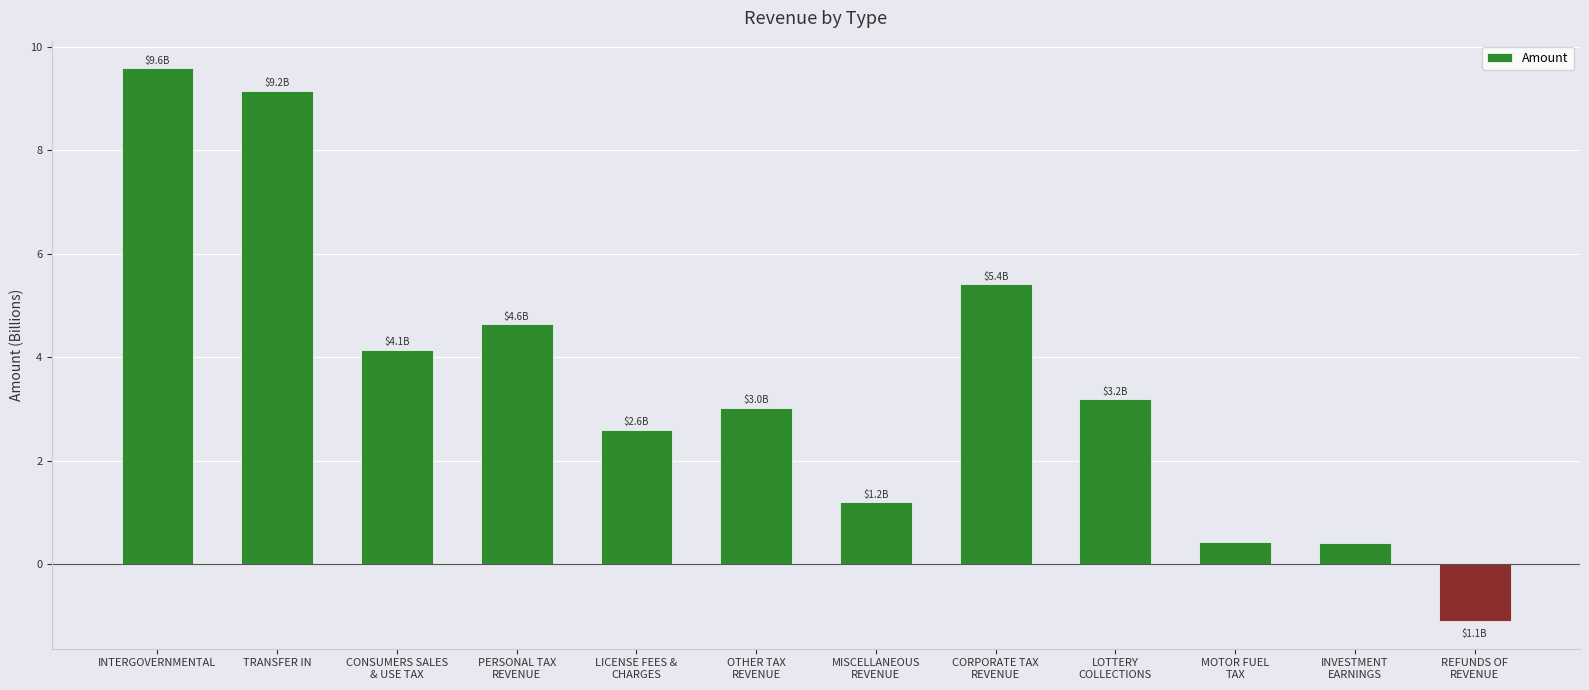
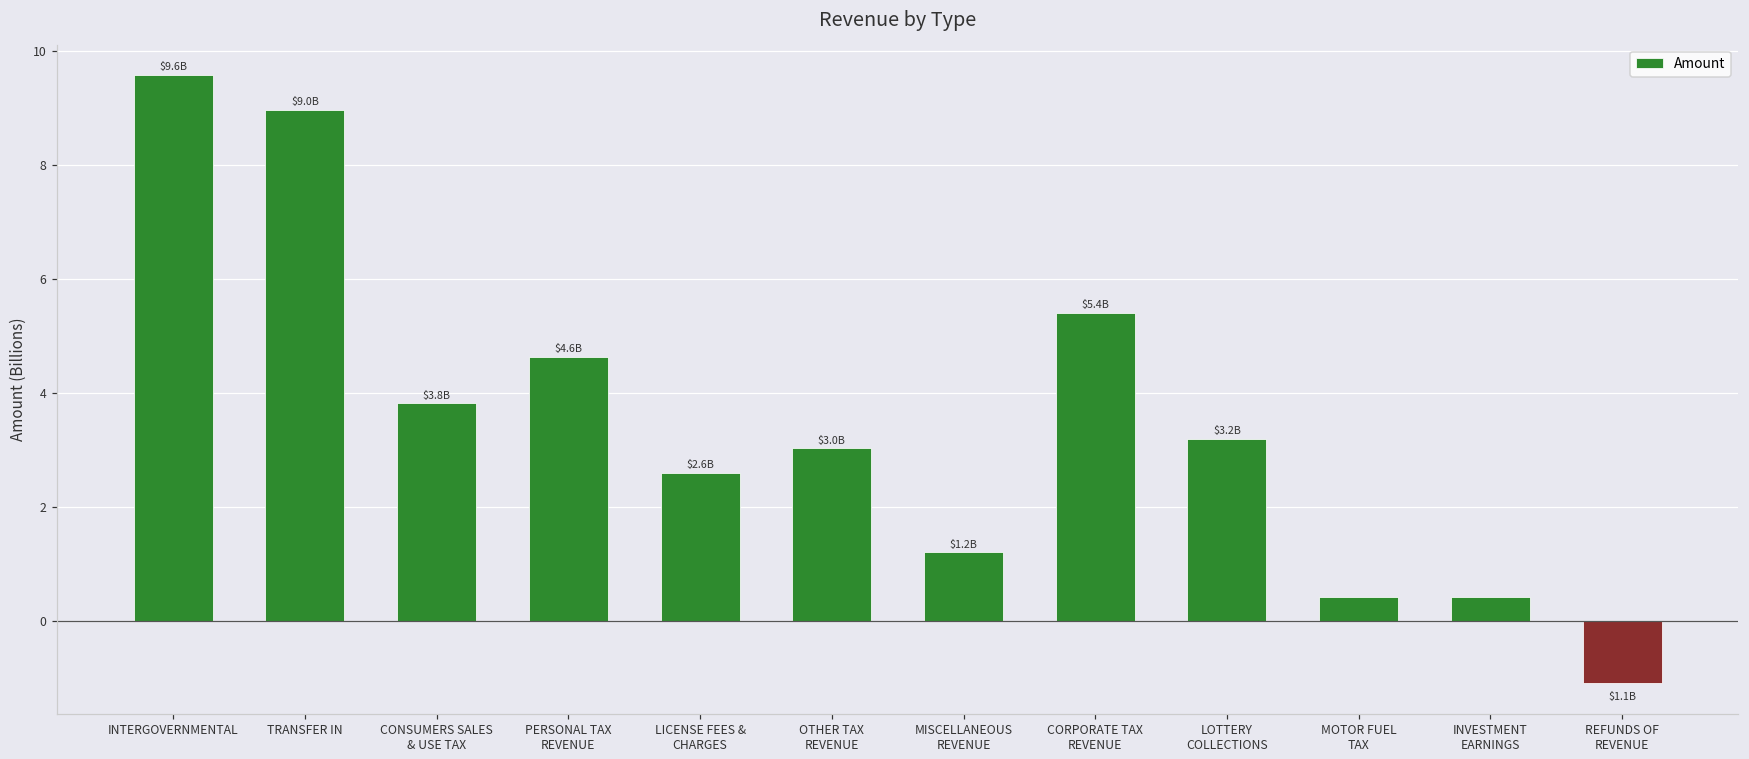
  {
    "INTERGOVERNMENTAL": "$9.6B",
-   "TRANSFER IN": "$9.2B",
-   "CONSUMERS SALES & USE TAX": "$4.1B",
+   "TRANSFER IN": "$9.0B",
+   "CONSUMERS SALES & USE TAX": "$3.8B",
    "PERSONAL TAX REVENUE": "$4.6B",
    "LICENSE FEES & CHARGES": "$2.6B",
    "OTHER TAX REVENUE": "$3.0B",
    "MISCELLANEOUS REVENUE": "$1.2B",
    "CORPORATE TAX REVENUE": "$5.4B",
    "LOTTERY COLLECTIONS": "$3.2B"
  }
